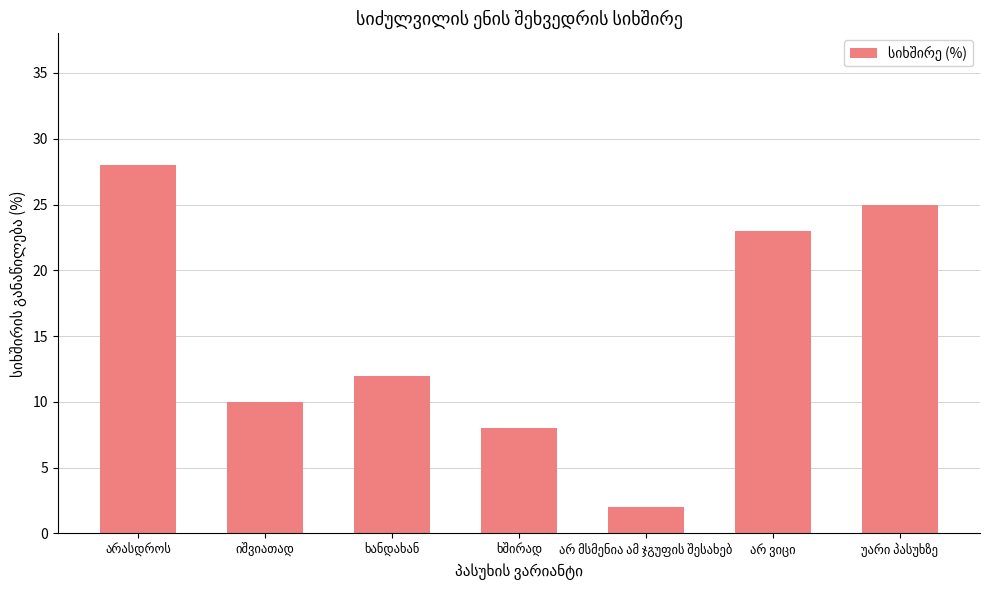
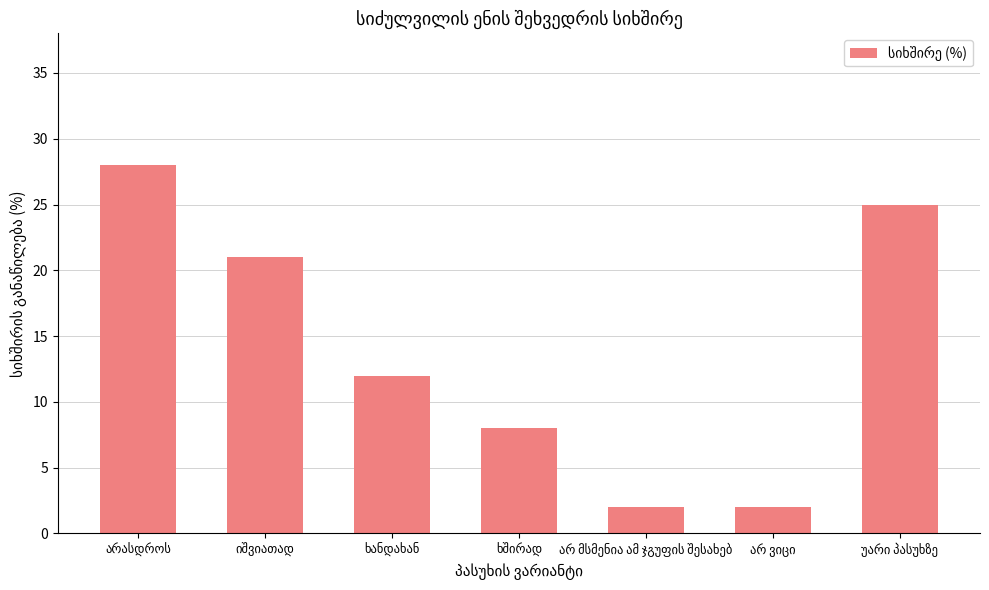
  {
    "არასდროს": 28,
-   "იშვიათად": 10,
+   "იშვიათად": 21,
    "ხანდახან": 12,
    "ხშირად": 8,
    "არ მსმენია ამ ჯგუფის შესახებ": 2,
-   "არ ვიცი": 23,
+   "არ ვიცი": 2,
    "უარი პასუხზე": 25
  }
